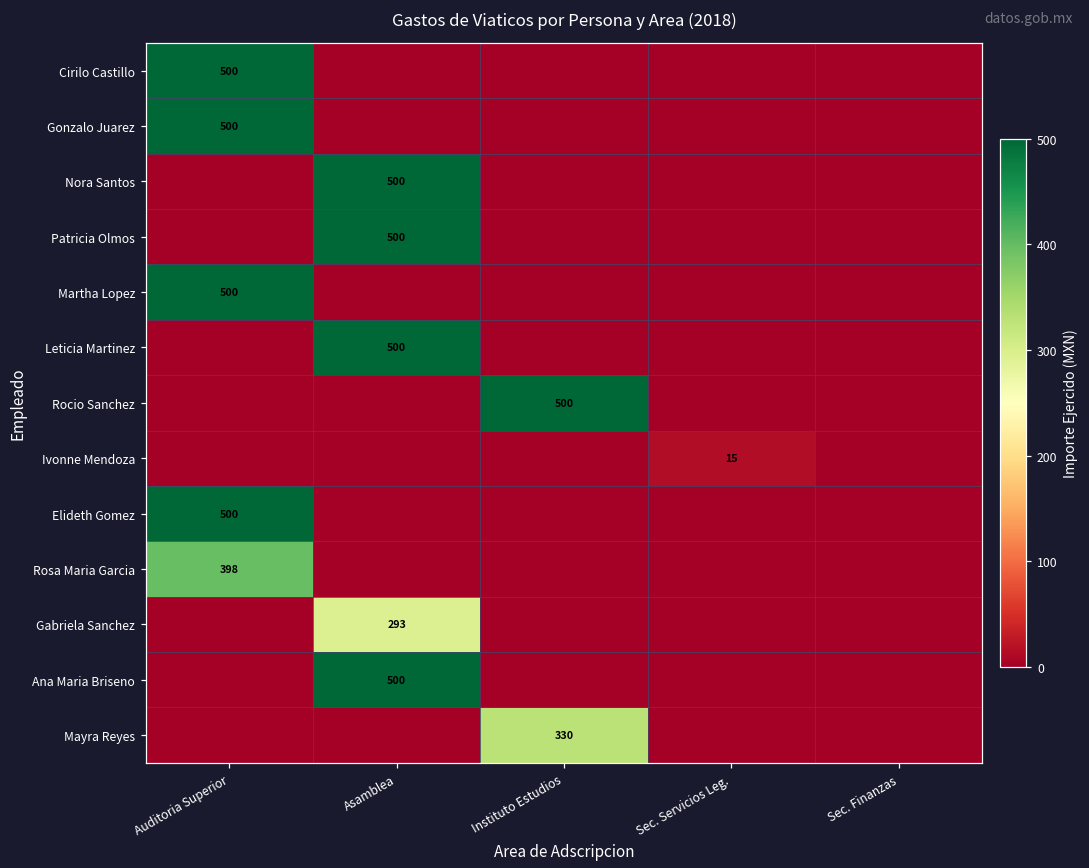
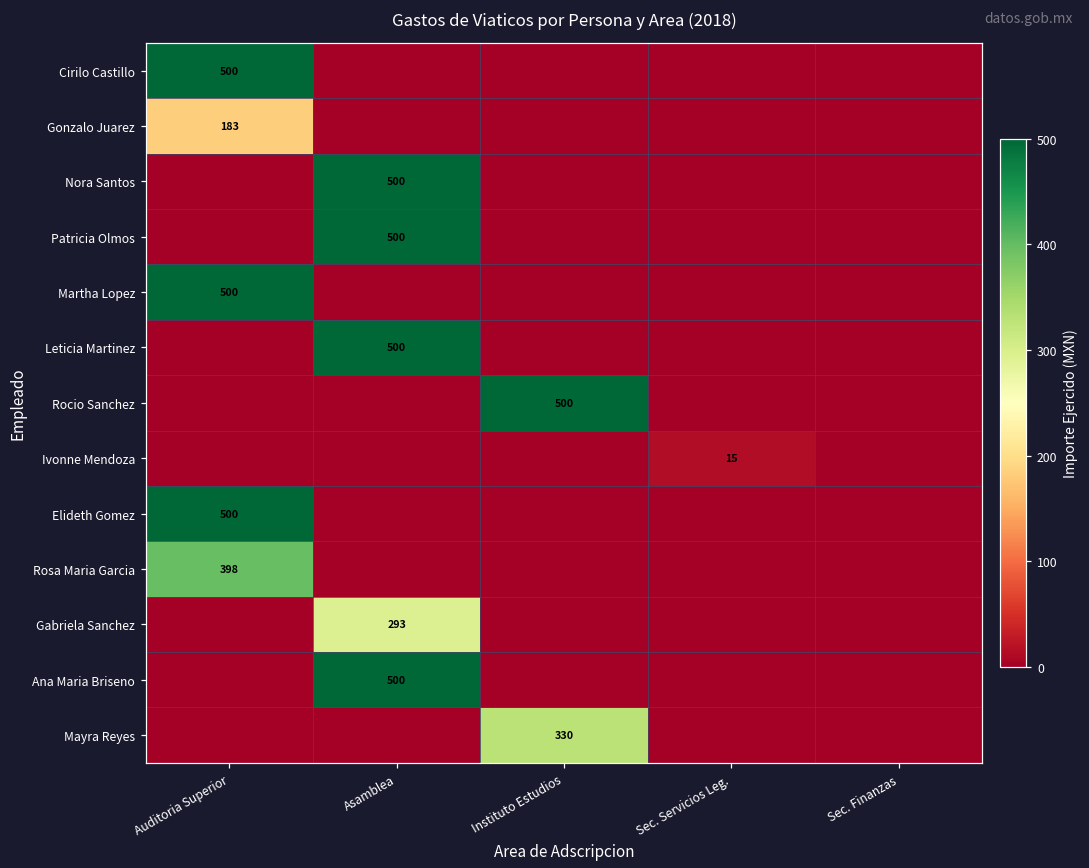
  {
    "Cirilo Castillo": {
      "Auditoria Superior": 500
    },
    "Gonzalo Juarez": {
-     "Auditoria Superior": 500
+     "Auditoria Superior": 183
    },
    "Nora Santos": {
      "Asamblea": 500
    },
    "Patricia Olmos": {
      "Asamblea": 500
    },
    "Martha Lopez": {
      "Auditoria Superior": 500
    },
    "Leticia Martinez": {
      "Asamblea": 500
    },
    "Rocio Sanchez": {
      "Instituto Estudios": 500
    },
    "Ivonne Mendoza": {
      "Sec. Servicios Leg.": 15
    },
    "Elideth Gomez": {
      "Auditoria Superior": 500
    },
    "Rosa Maria Garcia": {
      "Auditoria Superior": 398
    },
    "Gabriela Sanchez": {
      "Asamblea": 293
    },
    "Ana Maria Briseno": {
      "Asamblea": 500
    },
    "Mayra Reyes": {
      "Instituto Estudios": 330
    }
  }
